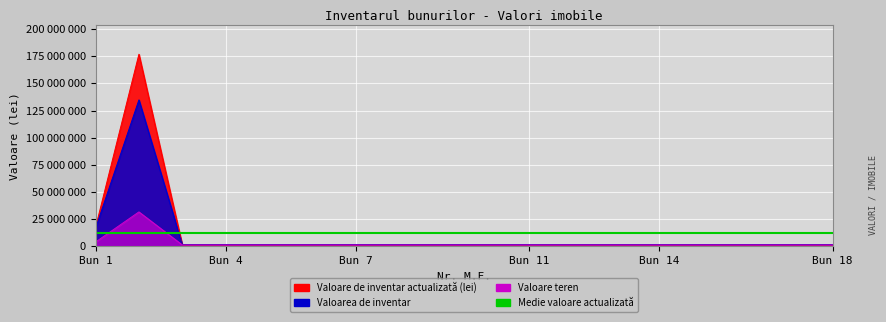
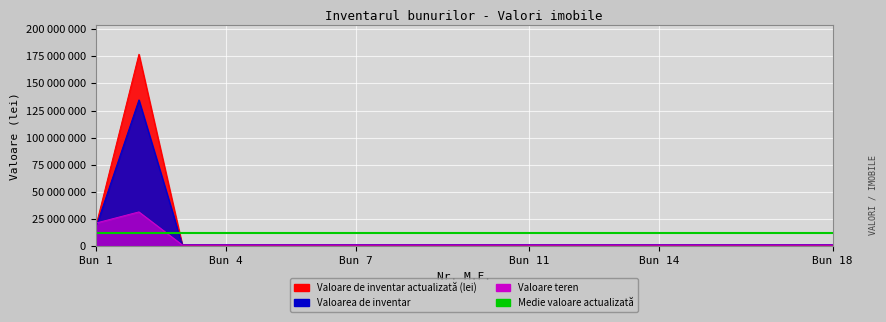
  {
    "Valoare teren": {
-     "Bun 1": 4000000
+     "Bun 1": 21000000
    }
  }
